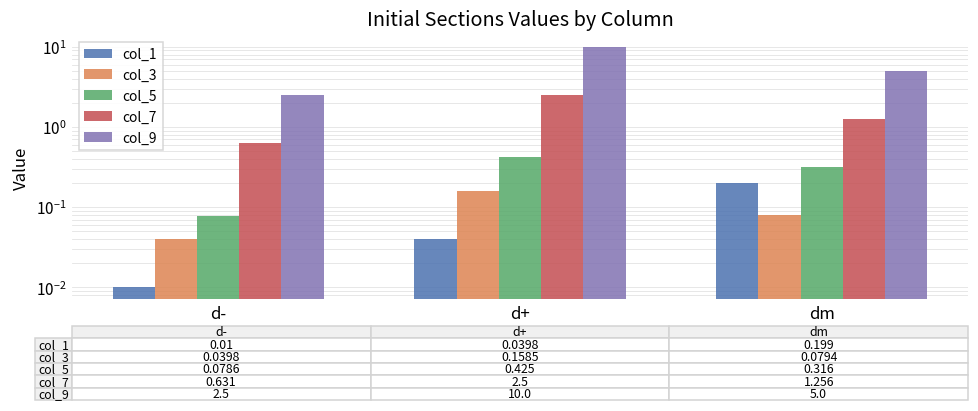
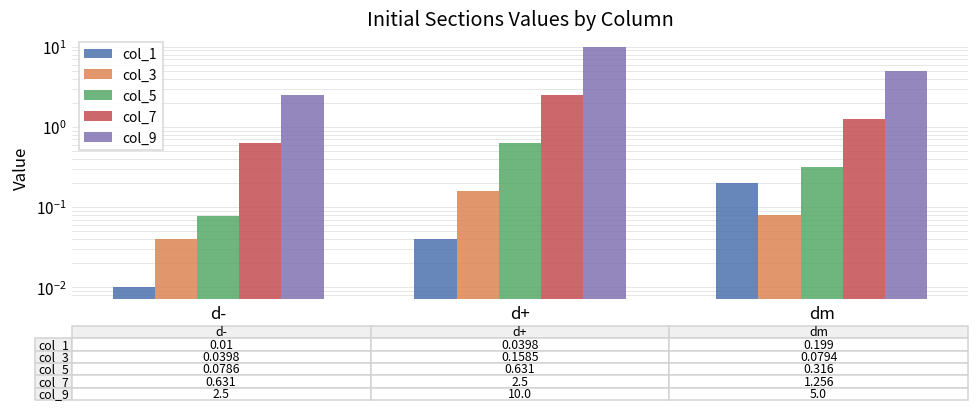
  {
    "col_5": {
      "d-": 0.0786,
-     "d+": 0.425,
+     "d+": 0.631,
      "dm": 0.316
    }
  }
